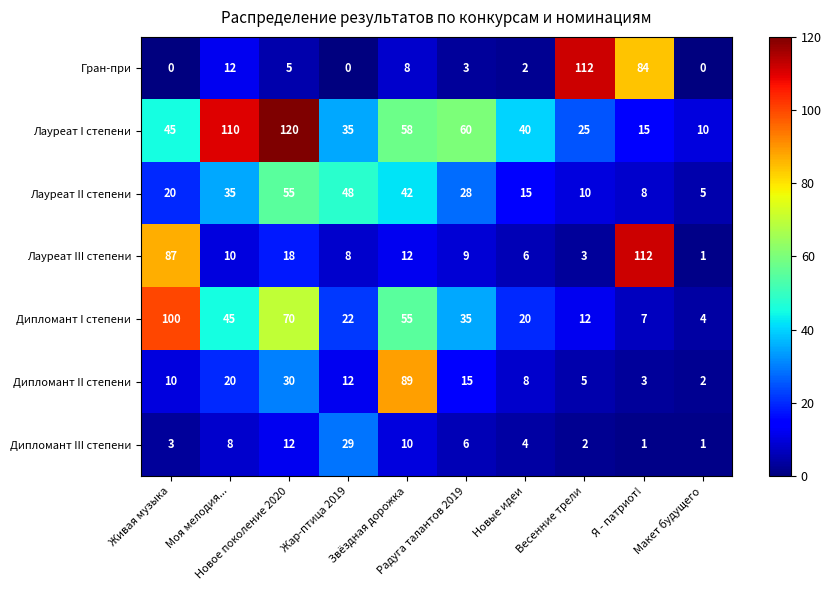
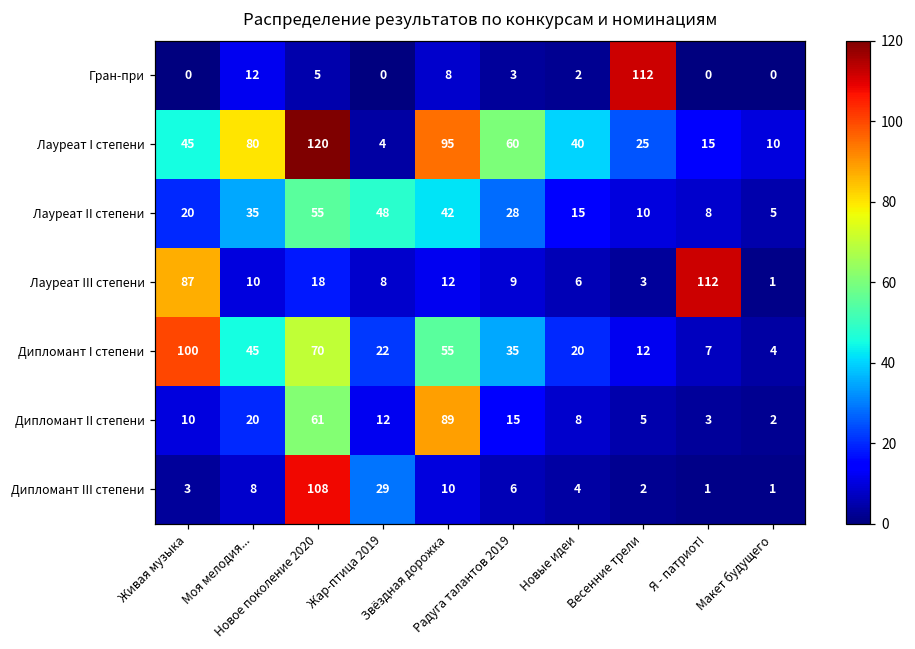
  {
    "Гран-при": {
      "Живая музыка": 0,
      "Моя мелодия...": 12,
      "Новое поколение 2020": 5,
      "Жар-птица 2019": 0,
      "Звёздная дорожка": 8,
      "Радуга талантов 2019": 3,
      "Новые идеи": 2,
      "Весенние трели": 112,
-     "Я - патриот!": 84,
+     "Я - патриот!": 0,
      "Макет будущего": 0
    },
    "Лауреат I степени": {
      "Живая музыка": 45,
-     "Моя мелодия...": 110,
+     "Моя мелодия...": 80,
      "Новое поколение 2020": 120,
-     "Жар-птица 2019": 35,
-     "Звёздная дорожка": 58,
+     "Жар-птица 2019": 4,
+     "Звёздная дорожка": 95,
      "Радуга талантов 2019": 60,
      "Новые идеи": 40,
      "Весенние трели": 25,
      "Я - патриот!": 15,
      "Макет будущего": 10
    },
    "Лауреат II степени": {
      "Живая музыка": 20,
      "Моя мелодия...": 35,
      "Новое поколение 2020": 55,
      "Жар-птица 2019": 48,
      "Звёздная дорожка": 42,
      "Радуга талантов 2019": 28,
      "Новые идеи": 15,
      "Весенние трели": 10,
      "Я - патриот!": 8,
      "Макет будущего": 5
    },
    "Лауреат III степени": {
      "Живая музыка": 87,
      "Моя мелодия...": 10,
      "Новое поколение 2020": 18,
      "Жар-птица 2019": 8,
      "Звёздная дорожка": 12,
      "Радуга талантов 2019": 9,
      "Новые идеи": 6,
      "Весенние трели": 3,
      "Я - патриот!": 112,
      "Макет будущего": 1
    },
    "Дипломант I степени": {
      "Живая музыка": 100,
      "Моя мелодия...": 45,
      "Новое поколение 2020": 70,
      "Жар-птица 2019": 22,
      "Звёздная дорожка": 55,
      "Радуга талантов 2019": 35,
      "Новые идеи": 20,
      "Весенние трели": 12,
      "Я - патриот!": 7,
      "Макет будущего": 4
    },
    "Дипломант II степени": {
      "Живая музыка": 10,
      "Моя мелодия...": 20,
-     "Новое поколение 2020": 30,
+     "Новое поколение 2020": 61,
      "Жар-птица 2019": 12,
      "Звёздная дорожка": 89,
      "Радуга талантов 2019": 15,
      "Новые идеи": 8,
      "Весенние трели": 5,
      "Я - патриот!": 3,
      "Макет будущего": 2
    },
    "Дипломант III степени": {
      "Живая музыка": 3,
      "Моя мелодия...": 8,
-     "Новое поколение 2020": 12,
+     "Новое поколение 2020": 108,
      "Жар-птица 2019": 29,
      "Звёздная дорожка": 10,
      "Радуга талантов 2019": 6,
      "Новые идеи": 4,
      "Весенние трели": 2,
      "Я - патриот!": 1,
      "Макет будущего": 1
    }
  }
